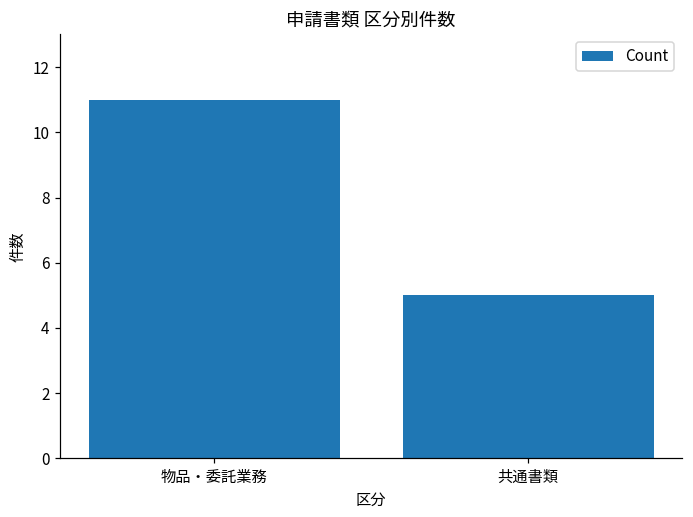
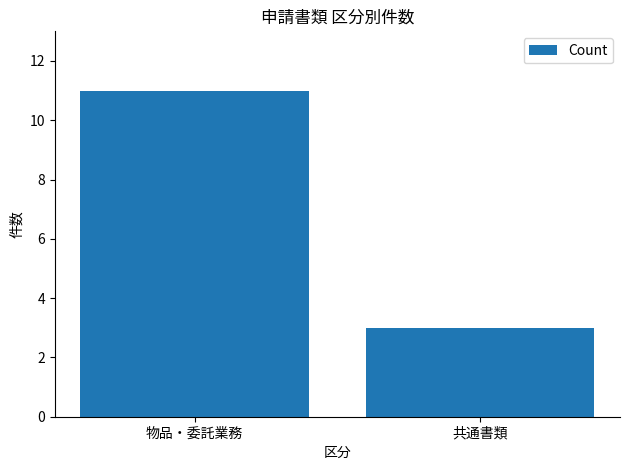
  {
    "物品・委託業務": 11,
-   "共通書類": 5
+   "共通書類": 3
  }
